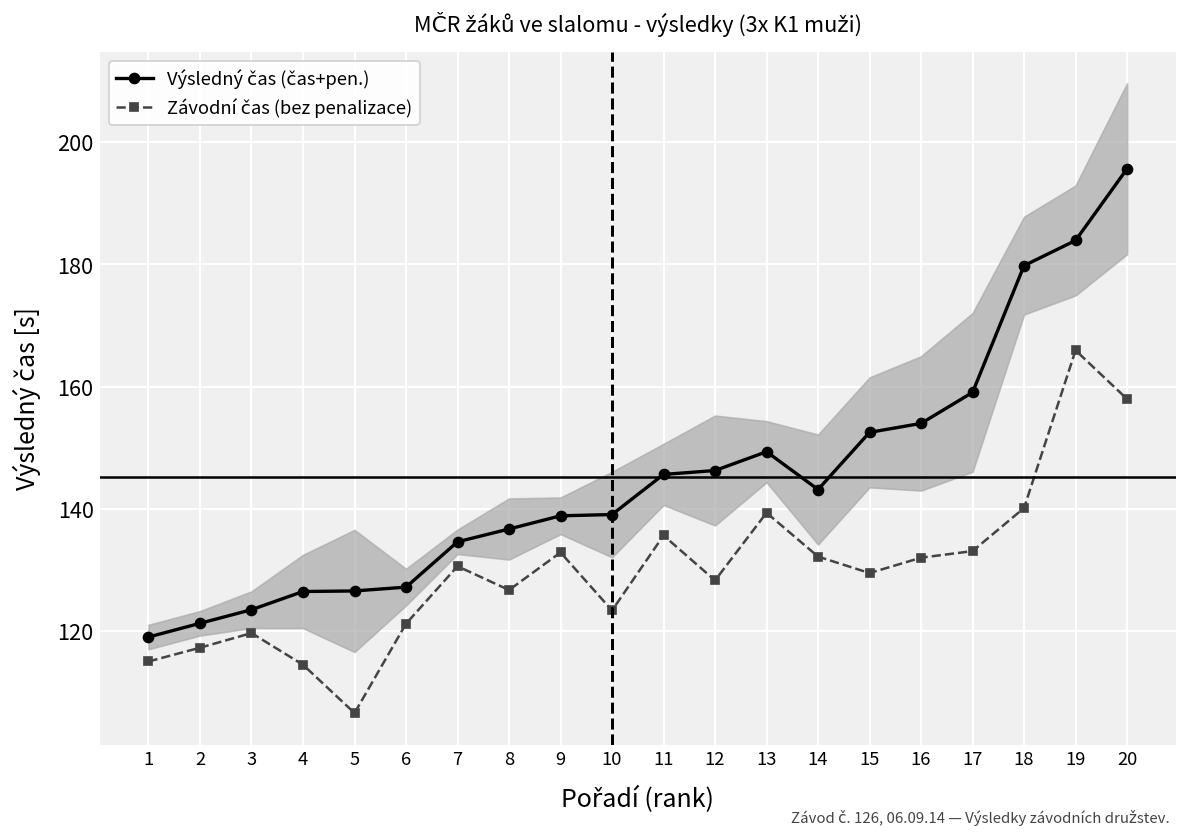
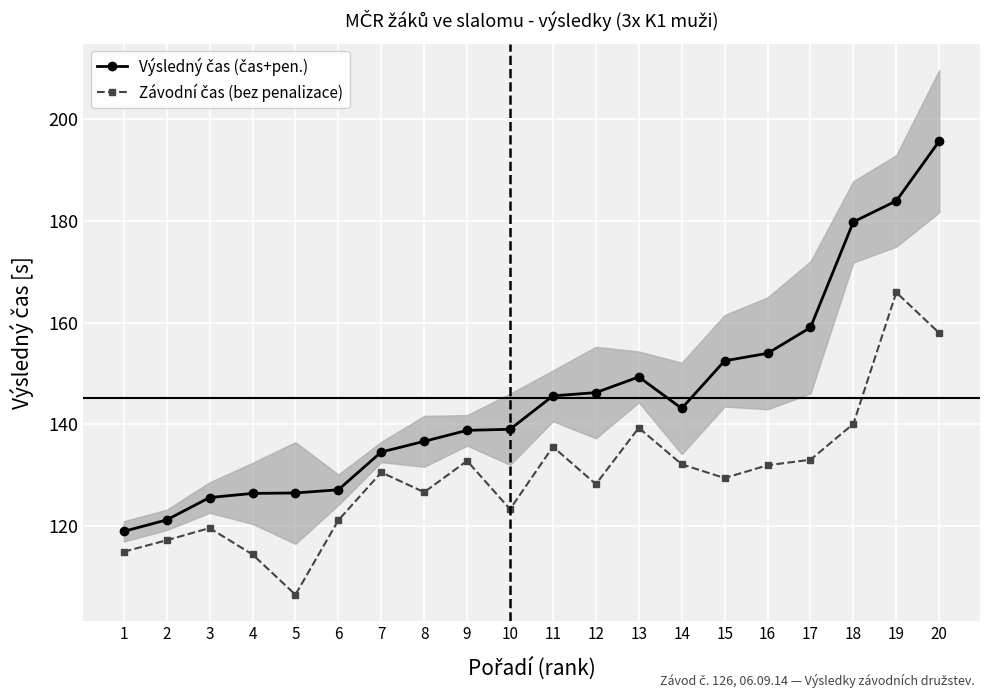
  {
    "Výsledný čas (čas+pen.)": {
      "1": 119,
      "2": 121,
-     "3": 123,
+     "3": 126,
      "4": 126,
      "5": 127,
      "6": 127,
      "7": 135,
      "8": 137,
      "9": 139,
      "10": 139,
      "11": 146,
      "12": 146,
      "13": 149,
      "14": 143,
      "15": 152,
      "16": 154,
      "17": 159,
      "18": 180,
      "19": 184,
      "20": 196
    },
    "Závodní čas (bez penalizace)": {
      "1": 115,
      "2": 117,
      "3": 120,
      "4": 114,
      "5": 107,
      "6": 121,
      "7": 131,
      "8": 127,
      "9": 133,
      "10": 123,
      "11": 136,
      "12": 128,
      "13": 139,
      "14": 132,
      "15": 129,
      "16": 132,
      "17": 133,
      "18": 140,
      "19": 166,
      "20": 158
    }
  }
